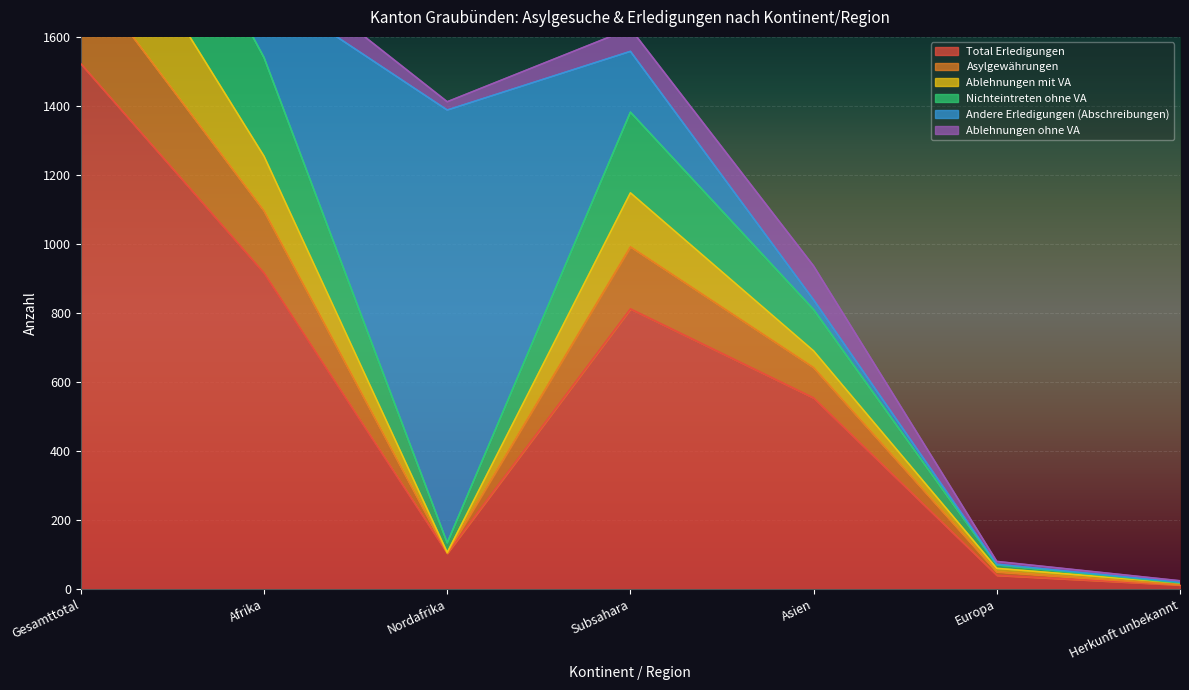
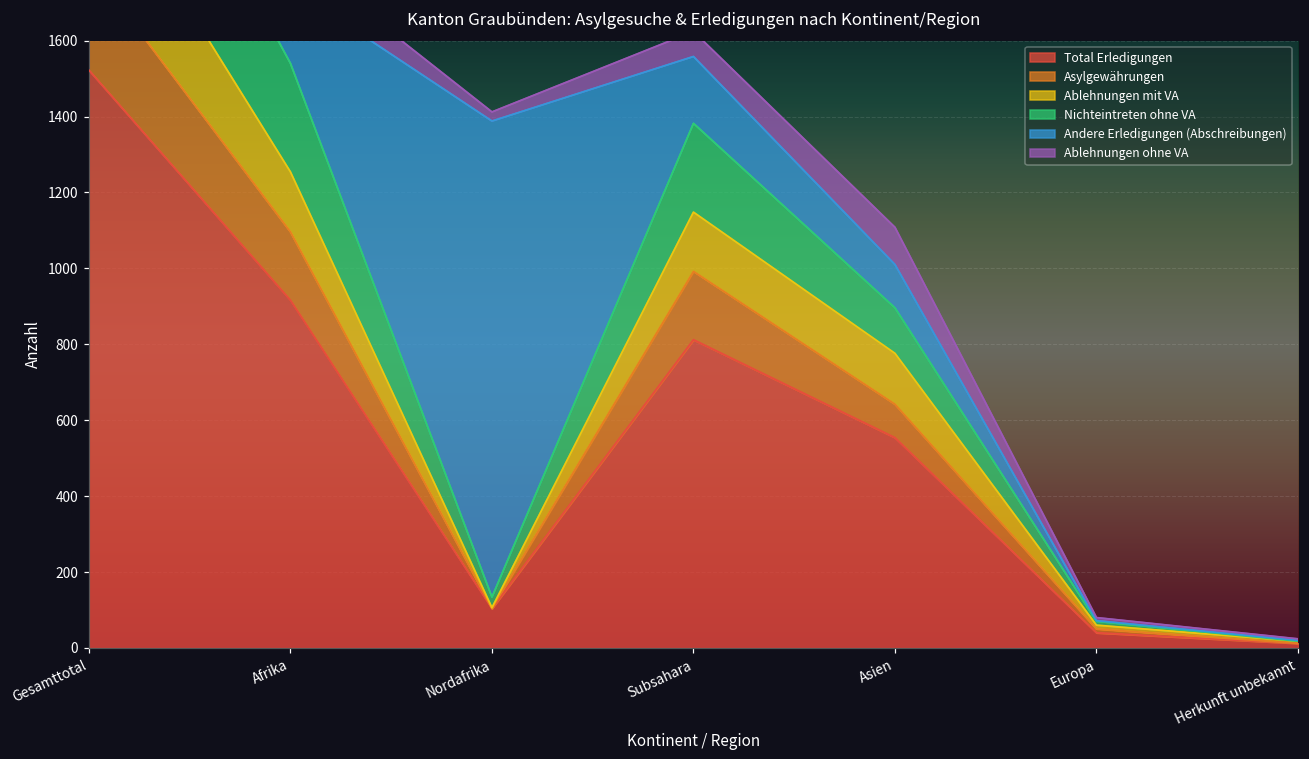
  {
    "Ablehnungen mit VA": {
      "Afrika": 160,
      "Subsahara": 160,
-     "Asien": 50,
+     "Asien": 130,
      "Europa": 10
    },
    "Nichteintreten ohne VA": {
      "Afrika": 290,
      "Nordafrika": 30,
      "Subsahara": 230,
      "Asien": 120
    },
    "Andere Erledigungen (Abschreibungen)": {
      "Nordafrika": 1250,
      "Subsahara": 180,
-     "Asien": 30
+     "Asien": 110
    },
    "Ablehnungen ohne VA": {
      "Nordafrika": 20,
      "Asien": 100,
      "Europa": 10
    }
  }
